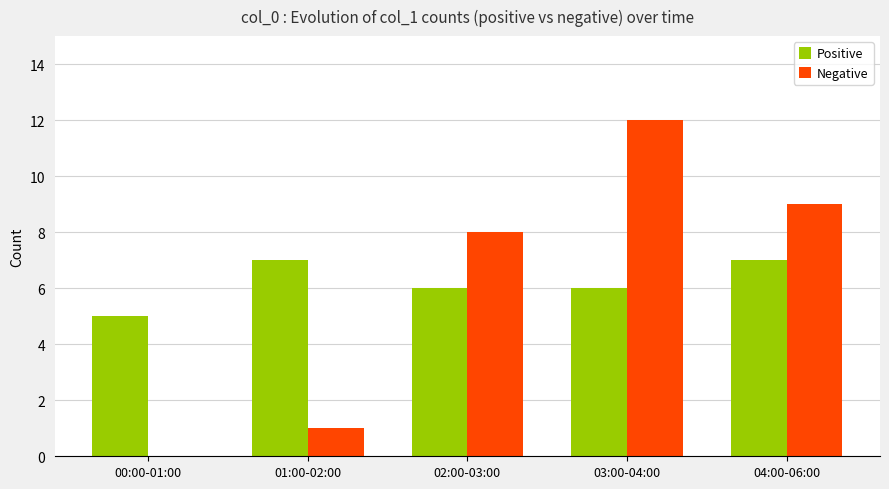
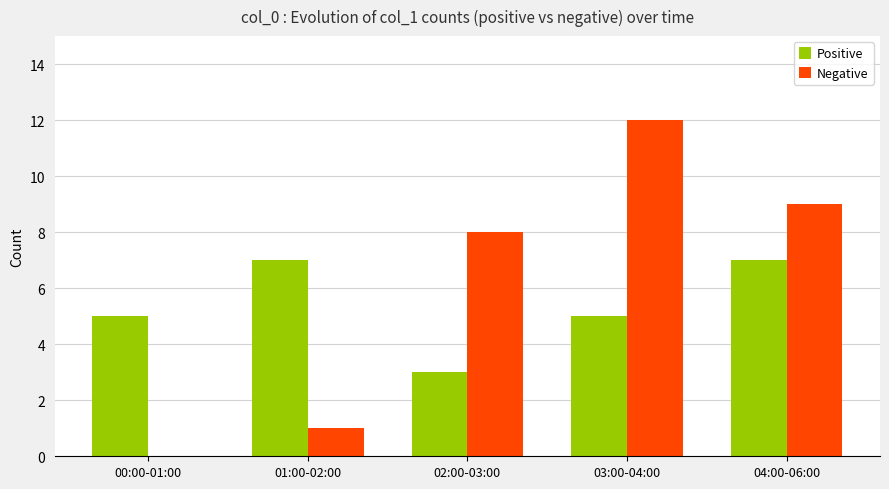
  {
    "Positive": {
      "00:00-01:00": 5,
      "01:00-02:00": 7,
-     "02:00-03:00": 6,
-     "03:00-04:00": 6,
+     "02:00-03:00": 3,
+     "03:00-04:00": 5,
      "04:00-06:00": 7
    },
    "Negative": {
      "00:00-01:00": 0,
      "01:00-02:00": 1,
      "02:00-03:00": 8,
      "03:00-04:00": 12,
      "04:00-06:00": 9
    }
  }
